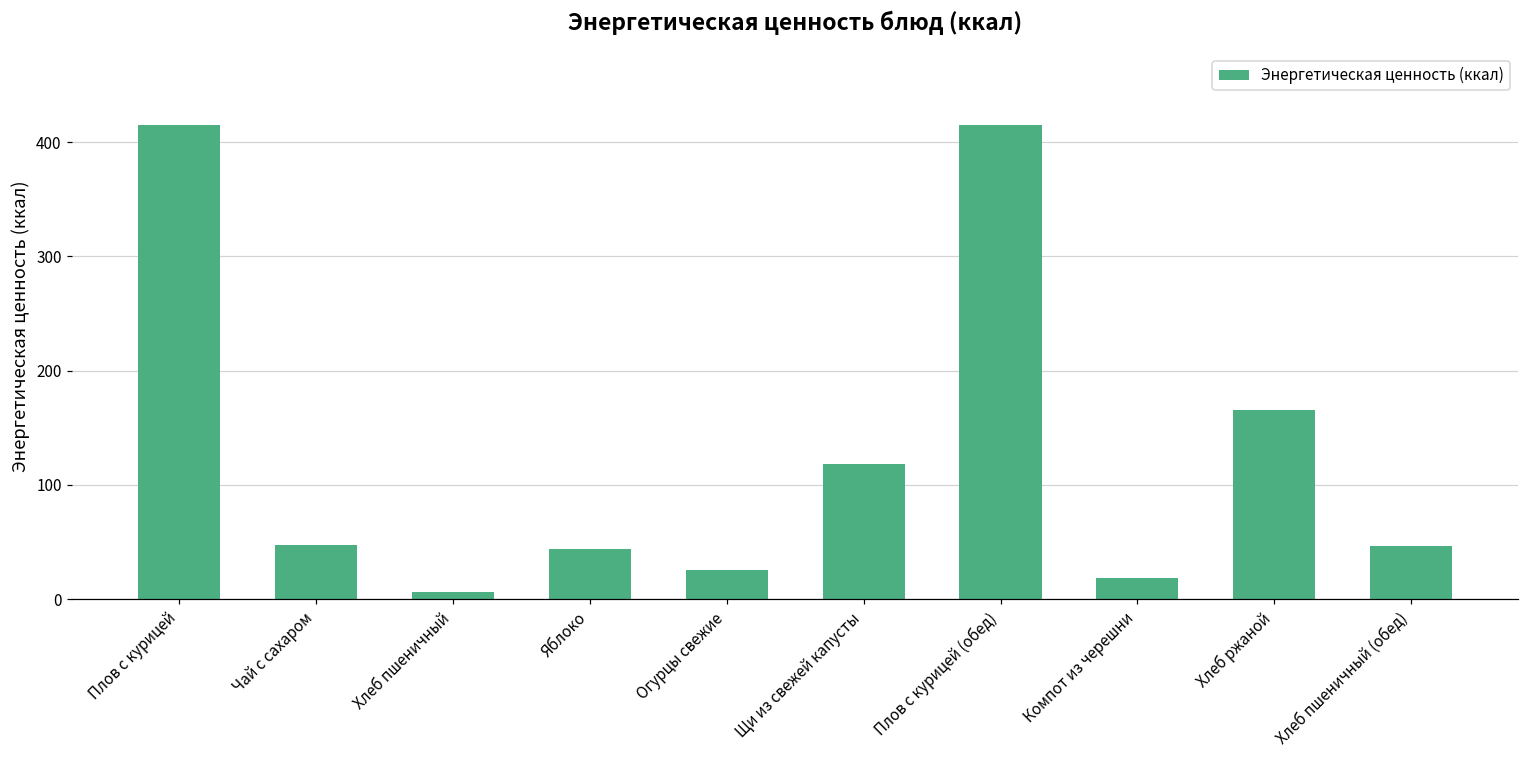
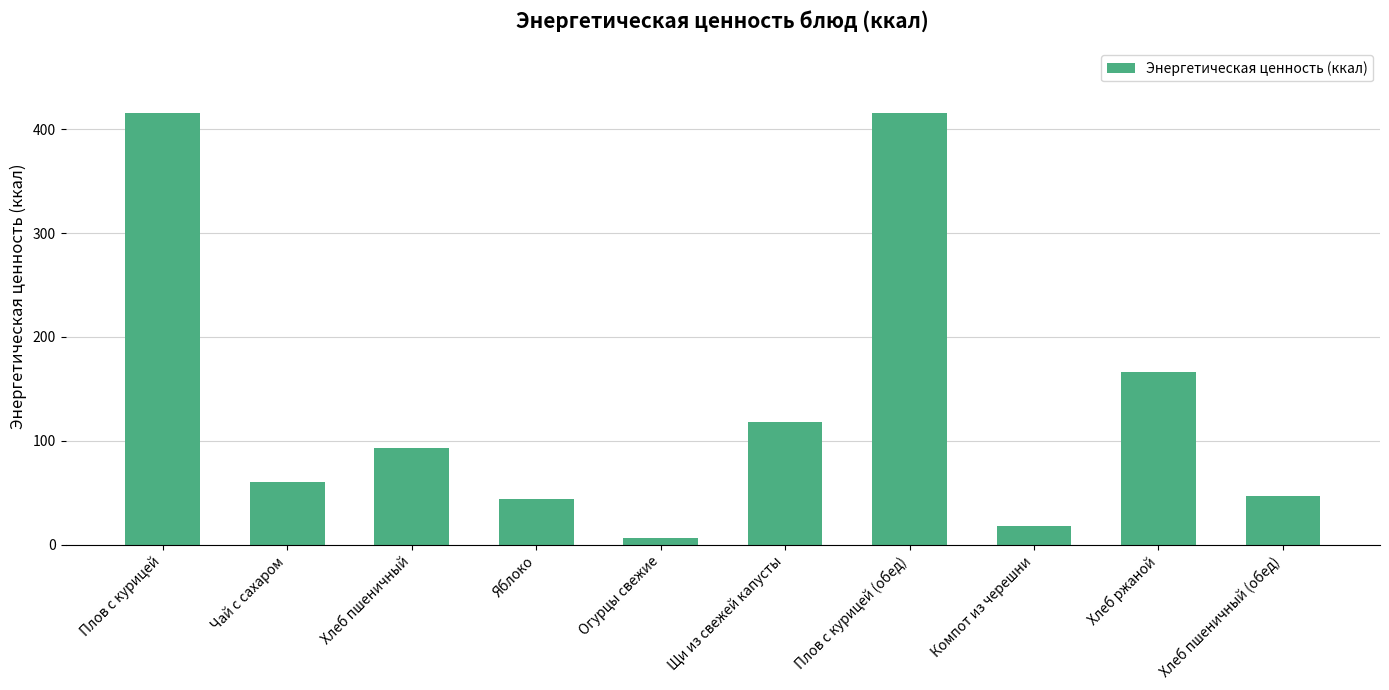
  {
    "Плов с курицей": 415,
-   "Чай с сахаром": 47,
-   "Хлеб пшеничный": 6,
+   "Чай с сахаром": 60,
+   "Хлеб пшеничный": 93,
    "Яблоко": 44,
-   "Огурцы свежие": 25,
+   "Огурцы свежие": 7,
    "Щи из свежей капусты": 118,
    "Плов с курицей (обед)": 415,
    "Компот из черешни": 18,
    "Хлеб ржаной": 166,
    "Хлеб пшеничный (обед)": 47
  }
